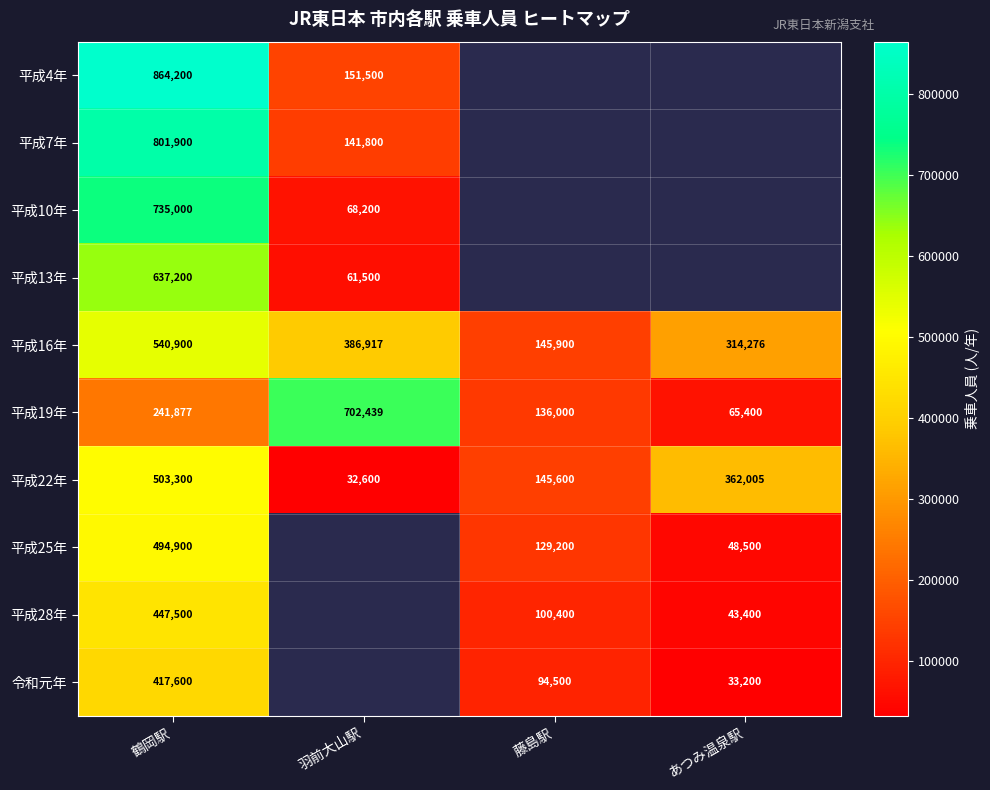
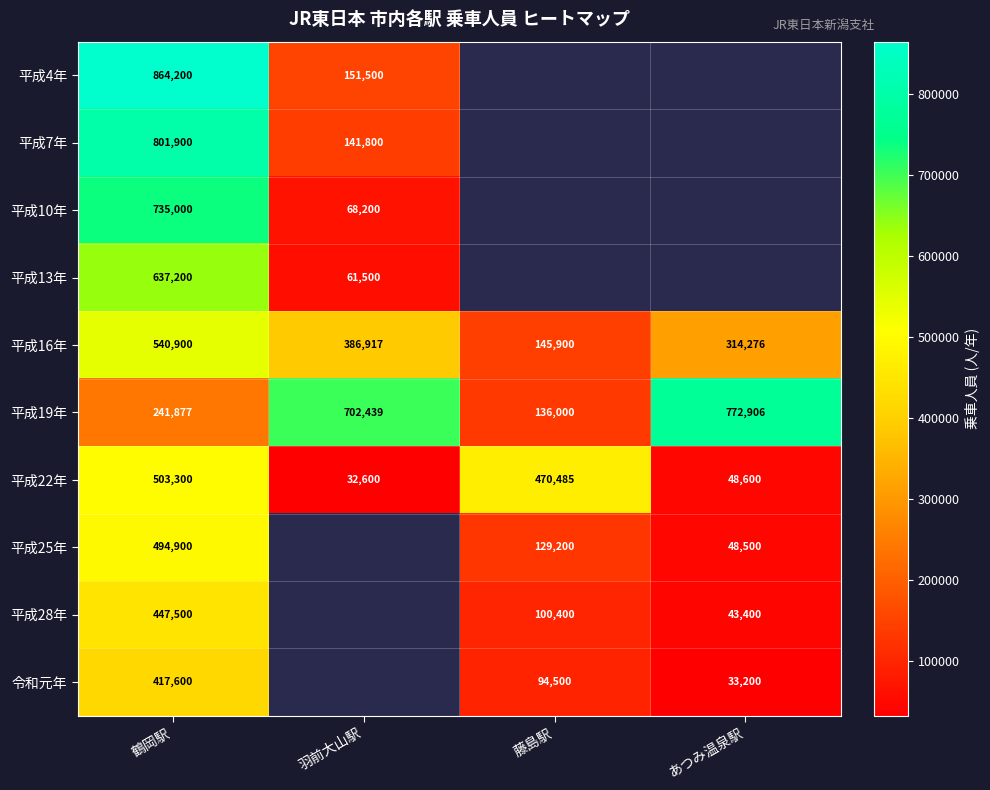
  {
    "平成4年": {
      "鶴岡駅": "864,200",
      "羽前大山駅": "151,500"
    },
    "平成7年": {
      "鶴岡駅": "801,900",
      "羽前大山駅": "141,800"
    },
    "平成10年": {
      "鶴岡駅": "735,000",
      "羽前大山駅": "68,200"
    },
    "平成13年": {
      "鶴岡駅": "637,200",
      "羽前大山駅": "61,500"
    },
    "平成16年": {
      "鶴岡駅": "540,900",
      "羽前大山駅": "386,917",
      "藤島駅": "145,900",
      "あつみ温泉駅": "314,276"
    },
    "平成19年": {
      "鶴岡駅": "241,877",
      "羽前大山駅": "702,439",
      "藤島駅": "136,000",
-     "あつみ温泉駅": "65,400"
+     "あつみ温泉駅": "772,906"
    },
    "平成22年": {
      "鶴岡駅": "503,300",
      "羽前大山駅": "32,600",
-     "藤島駅": "145,600",
-     "あつみ温泉駅": "362,005"
+     "藤島駅": "470,485",
+     "あつみ温泉駅": "48,600"
    },
    "平成25年": {
      "鶴岡駅": "494,900",
      "藤島駅": "129,200",
      "あつみ温泉駅": "48,500"
    },
    "平成28年": {
      "鶴岡駅": "447,500",
      "藤島駅": "100,400",
      "あつみ温泉駅": "43,400"
    },
    "令和元年": {
      "鶴岡駅": "417,600",
      "藤島駅": "94,500",
      "あつみ温泉駅": "33,200"
    }
  }
